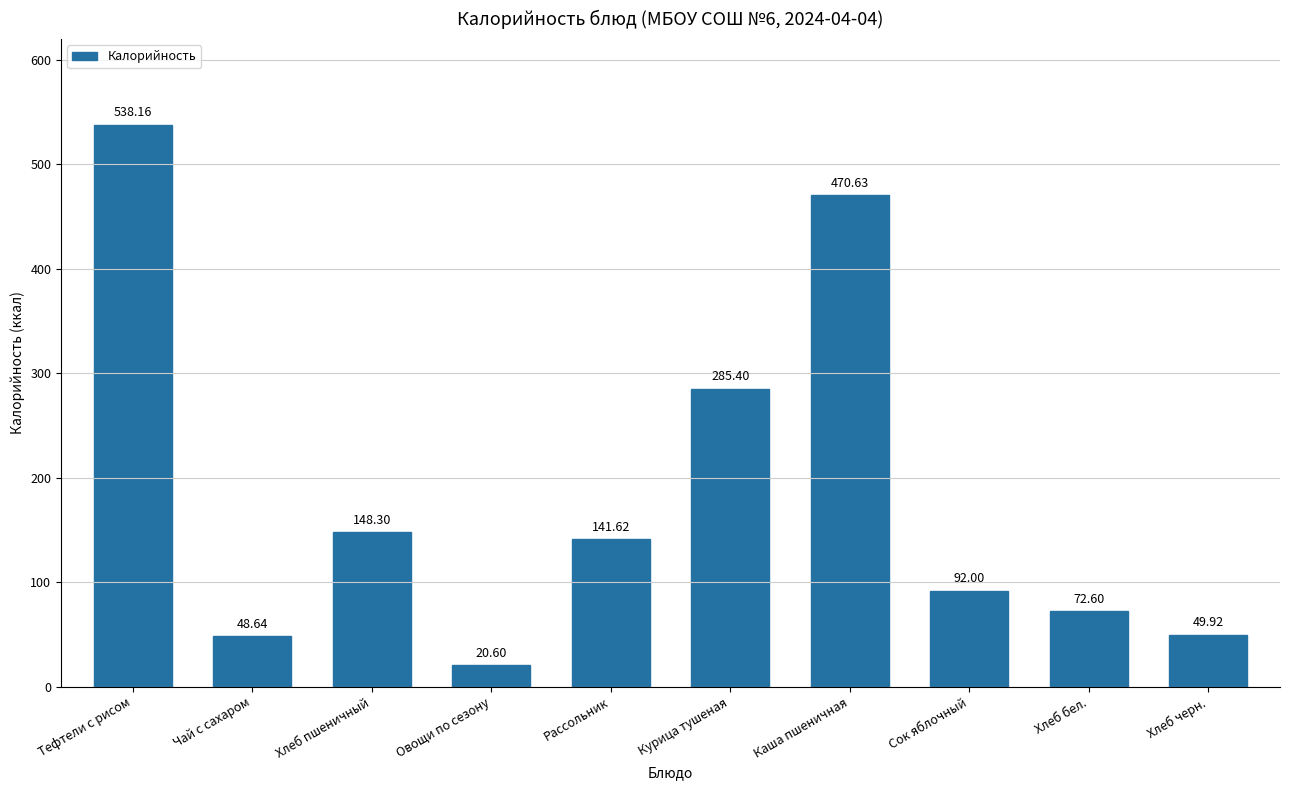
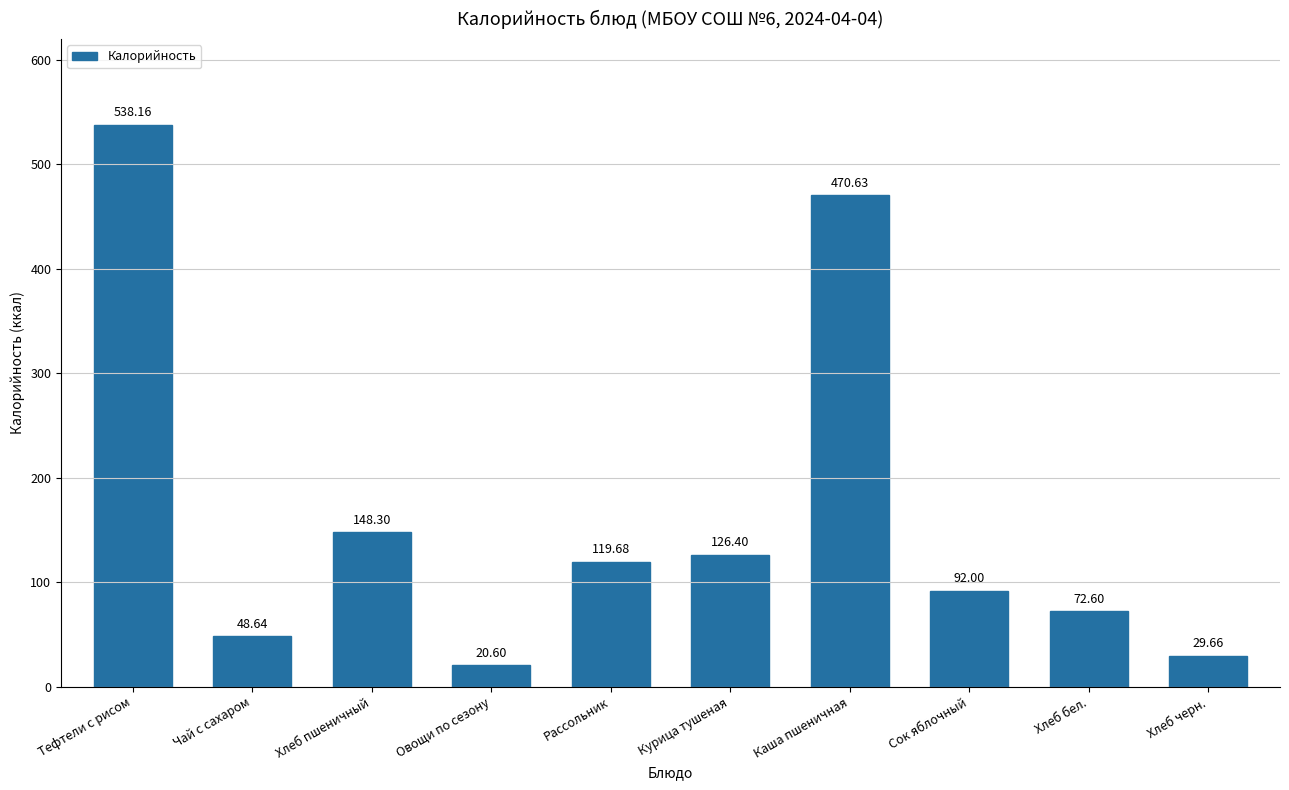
  {
    "Тефтели с рисом": 538.16,
    "Чай с сахаром": 48.64,
    "Хлеб пшеничный": 148.30,
    "Овощи по сезону": 20.60,
-   "Рассольник": 141.62,
-   "Курица тушеная": 285.40,
+   "Рассольник": 119.68,
+   "Курица тушеная": 126.40,
    "Каша пшеничная": 470.63,
    "Сок яблочный": 92.00,
    "Хлеб бел.": 72.60,
-   "Хлеб черн.": 49.92
+   "Хлеб черн.": 29.66
  }
